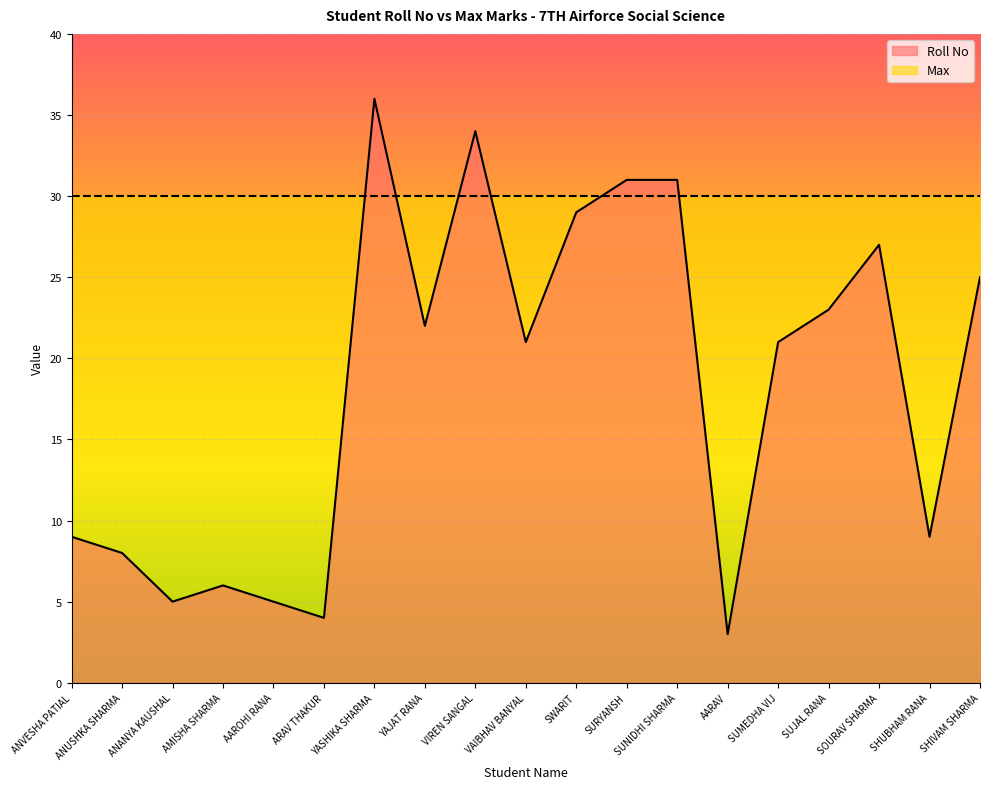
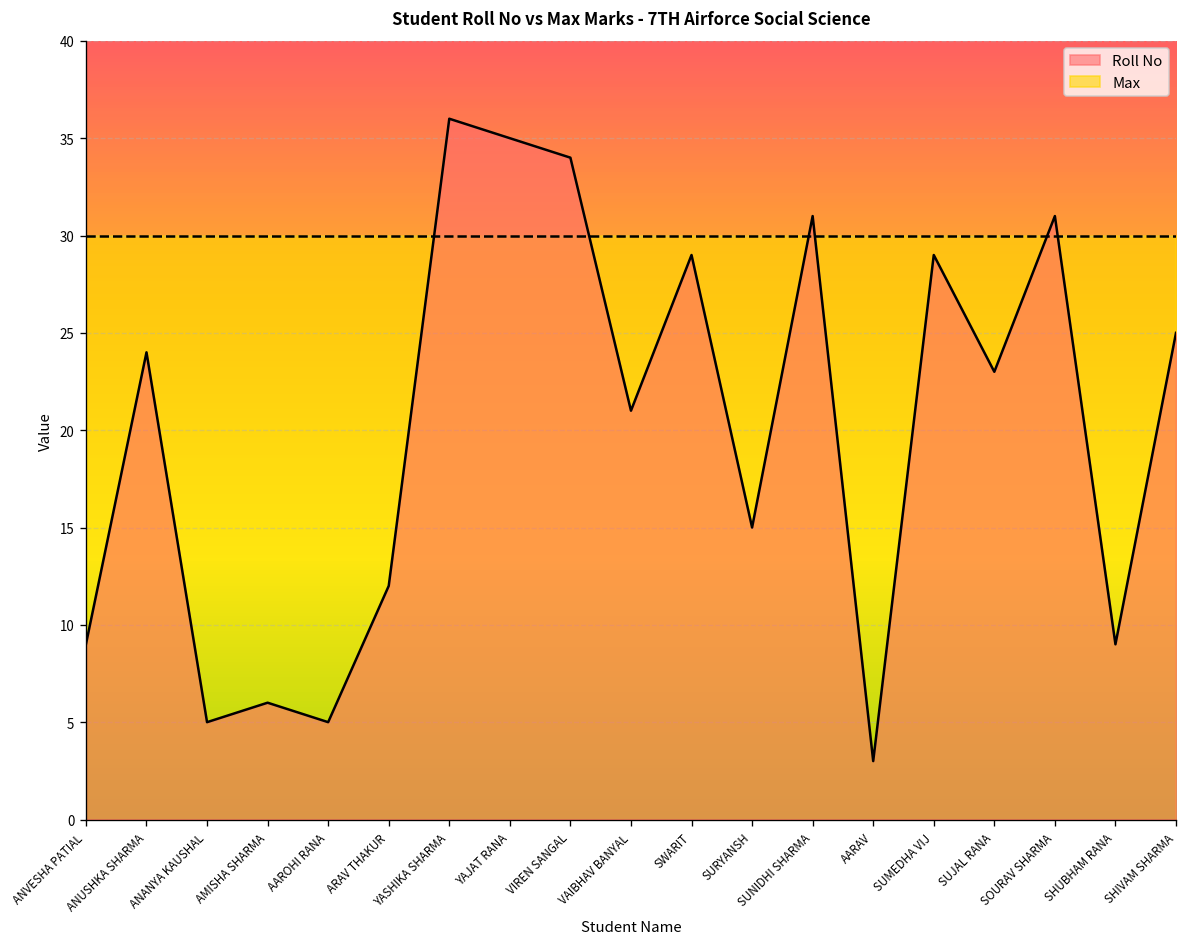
  {
    "Roll No": {
      "ANVESHA PATIAL": 9,
-     "ANUSHKA SHARMA": 8,
+     "ANUSHKA SHARMA": 24,
      "ANANYA KAUSHAL": 5,
      "AMISHA SHARMA": 6,
      "AAROHI RANA": 5,
-     "ARAV THAKUR": 4,
+     "ARAV THAKUR": 12,
      "YASHIKA SHARMA": 36,
-     "YAJAT RANA": 22,
+     "YAJAT RANA": 35,
      "VIREN SANGAL": 34,
      "VAIBHAV BANYAL": 21,
      "SWARIT": 29,
-     "SURYANSH": 31,
+     "SURYANSH": 15,
      "SUNIDHI SHARMA": 31,
      "AARAV": 3,
-     "SUMEDHA VIJ": 21,
+     "SUMEDHA VIJ": 29,
      "SUJAL RANA": 23,
-     "SOURAV SHARMA": 27,
+     "SOURAV SHARMA": 31,
      "SHUBHAM RANA": 9,
      "SHIVAM SHARMA": 25
    },
    "Max": {
      "ANVESHA PATIAL": 30,
      "ANUSHKA SHARMA": 30,
      "ANANYA KAUSHAL": 30,
      "AMISHA SHARMA": 30,
      "AAROHI RANA": 30,
      "ARAV THAKUR": 30,
      "YASHIKA SHARMA": 30,
      "YAJAT RANA": 30,
      "VIREN SANGAL": 30,
      "VAIBHAV BANYAL": 30,
      "SWARIT": 30,
      "SURYANSH": 30,
      "SUNIDHI SHARMA": 30,
      "AARAV": 30,
      "SUMEDHA VIJ": 30,
      "SUJAL RANA": 30,
      "SOURAV SHARMA": 30,
      "SHUBHAM RANA": 30,
      "SHIVAM SHARMA": 30
    }
  }
